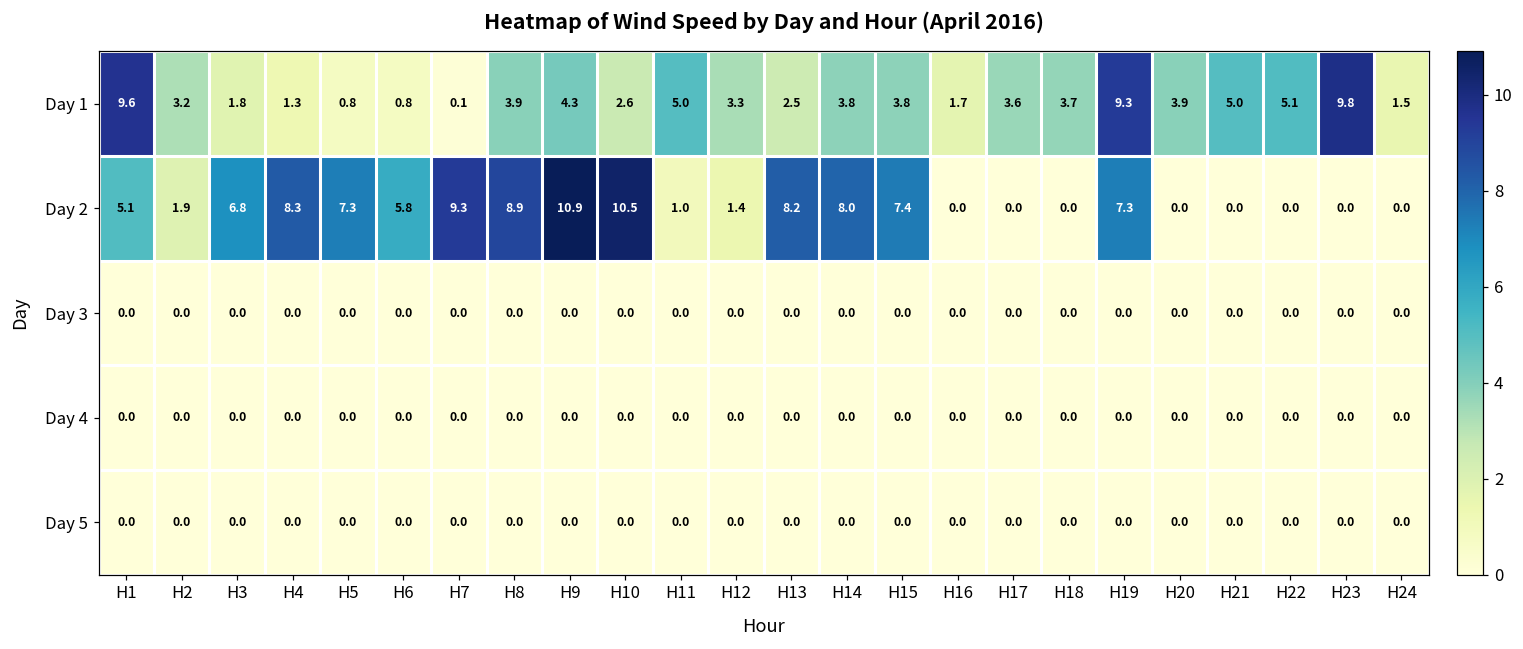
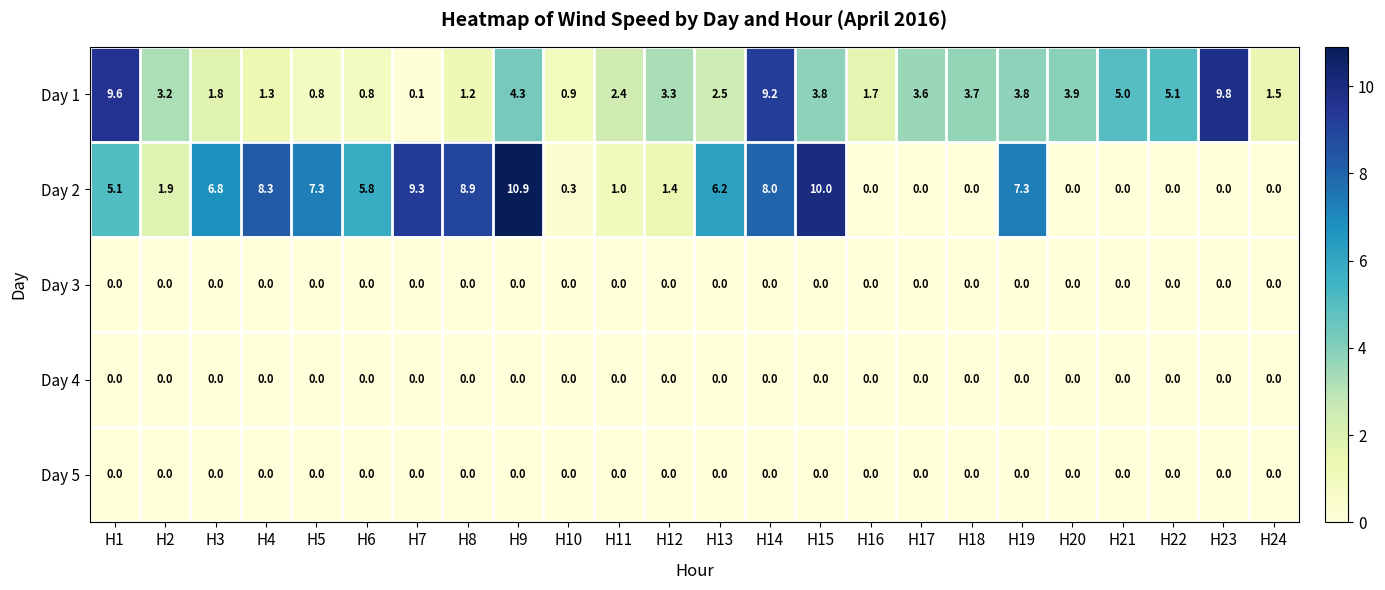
  {
    "Day 1": {
      "H1": 9.6,
      "H2": 3.2,
      "H3": 1.8,
      "H4": 1.3,
      "H5": 0.8,
      "H6": 0.8,
      "H7": 0.1,
-     "H8": 3.9,
+     "H8": 1.2,
      "H9": 4.3,
-     "H10": 2.6,
-     "H11": 5.0,
+     "H10": 0.9,
+     "H11": 2.4,
      "H12": 3.3,
      "H13": 2.5,
-     "H14": 3.8,
+     "H14": 9.2,
      "H15": 3.8,
      "H16": 1.7,
      "H17": 3.6,
      "H18": 3.7,
-     "H19": 9.3,
+     "H19": 3.8,
      "H20": 3.9,
      "H21": 5.0,
      "H22": 5.1,
      "H23": 9.8,
      "H24": 1.5
    },
    "Day 2": {
      "H1": 5.1,
      "H2": 1.9,
      "H3": 6.8,
      "H4": 8.3,
      "H5": 7.3,
      "H6": 5.8,
      "H7": 9.3,
      "H8": 8.9,
      "H9": 10.9,
-     "H10": 10.5,
+     "H10": 0.3,
      "H11": 1.0,
      "H12": 1.4,
-     "H13": 8.2,
+     "H13": 6.2,
      "H14": 8.0,
-     "H15": 7.4,
+     "H15": 10.0,
      "H16": 0.0,
      "H17": 0.0,
      "H18": 0.0,
      "H19": 7.3,
      "H20": 0.0,
      "H21": 0.0,
      "H22": 0.0,
      "H23": 0.0,
      "H24": 0.0
    },
    "Day 3": {
      "H1": 0.0,
      "H2": 0.0,
      "H3": 0.0,
      "H4": 0.0,
      "H5": 0.0,
      "H6": 0.0,
      "H7": 0.0,
      "H8": 0.0,
      "H9": 0.0,
      "H10": 0.0,
      "H11": 0.0,
      "H12": 0.0,
      "H13": 0.0,
      "H14": 0.0,
      "H15": 0.0,
      "H16": 0.0,
      "H17": 0.0,
      "H18": 0.0,
      "H19": 0.0,
      "H20": 0.0,
      "H21": 0.0,
      "H22": 0.0,
      "H23": 0.0,
      "H24": 0.0
    },
    "Day 4": {
      "H1": 0.0,
      "H2": 0.0,
      "H3": 0.0,
      "H4": 0.0,
      "H5": 0.0,
      "H6": 0.0,
      "H7": 0.0,
      "H8": 0.0,
      "H9": 0.0,
      "H10": 0.0,
      "H11": 0.0,
      "H12": 0.0,
      "H13": 0.0,
      "H14": 0.0,
      "H15": 0.0,
      "H16": 0.0,
      "H17": 0.0,
      "H18": 0.0,
      "H19": 0.0,
      "H20": 0.0,
      "H21": 0.0,
      "H22": 0.0,
      "H23": 0.0,
      "H24": 0.0
    },
    "Day 5": {
      "H1": 0.0,
      "H2": 0.0,
      "H3": 0.0,
      "H4": 0.0,
      "H5": 0.0,
      "H6": 0.0,
      "H7": 0.0,
      "H8": 0.0,
      "H9": 0.0,
      "H10": 0.0,
      "H11": 0.0,
      "H12": 0.0,
      "H13": 0.0,
      "H14": 0.0,
      "H15": 0.0,
      "H16": 0.0,
      "H17": 0.0,
      "H18": 0.0,
      "H19": 0.0,
      "H20": 0.0,
      "H21": 0.0,
      "H22": 0.0,
      "H23": 0.0,
      "H24": 0.0
    }
  }
